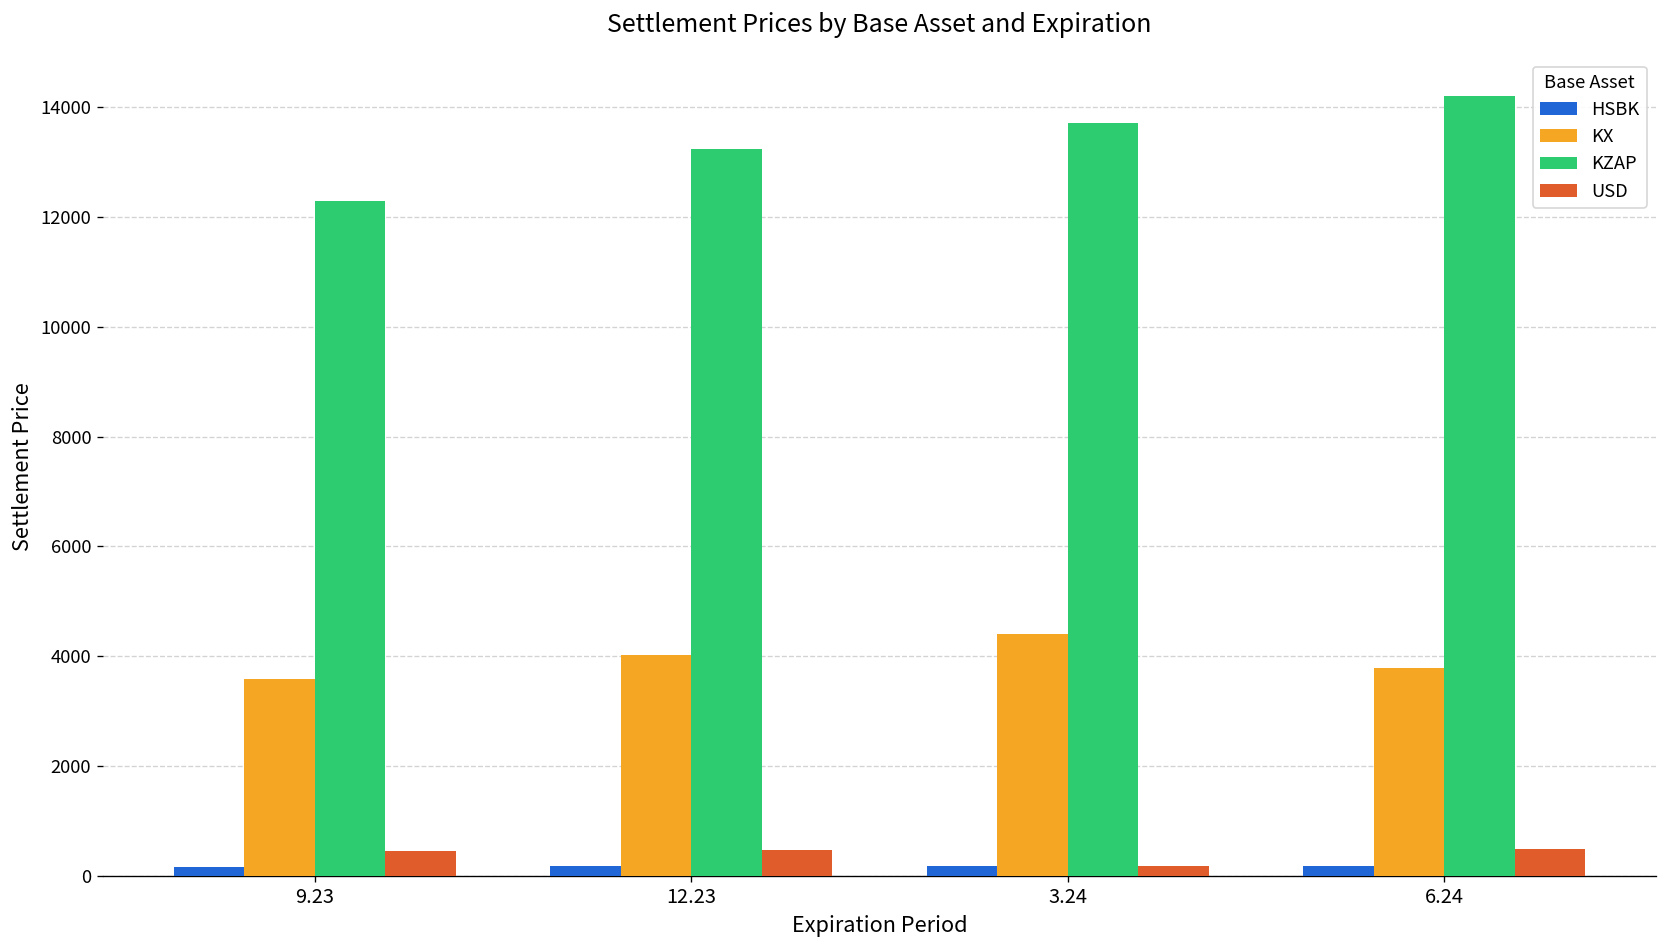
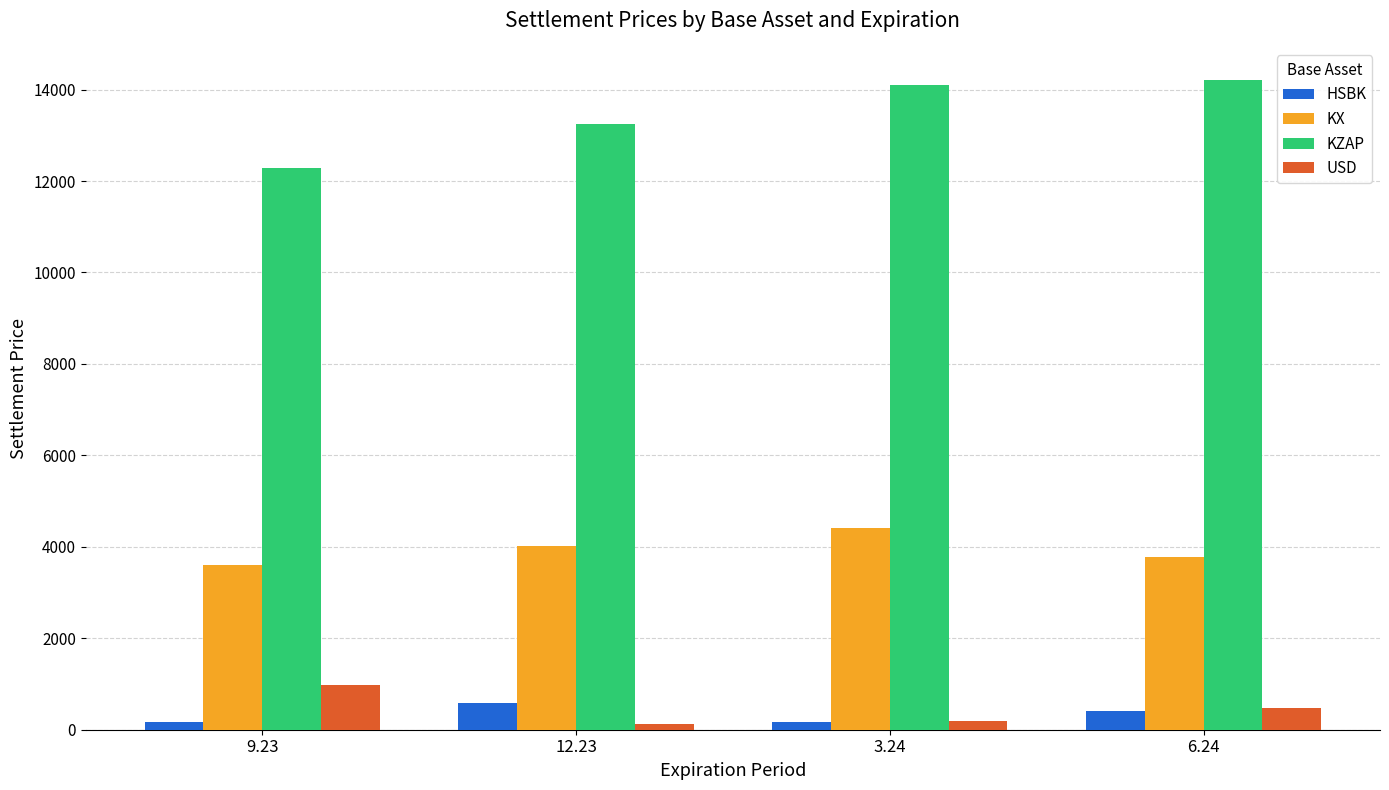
  {
    "HSBK": {
      "9.23": 200,
-     "12.23": 200,
+     "12.23": 600,
      "3.24": 200,
-     "6.24": 200
+     "6.24": 400
    },
    "KX": {
      "9.23": 3600,
      "12.23": 4000,
      "3.24": 4400,
      "6.24": 3800
    },
    "KZAP": {
      "9.23": 12300,
      "12.23": 13200,
-     "3.24": 13700,
+     "3.24": 14100,
      "6.24": 14200
    },
    "USD": {
-     "9.23": 500,
-     "12.23": 500,
+     "9.23": 1000,
+     "12.23": 100,
      "3.24": 200,
      "6.24": 500
    }
  }
